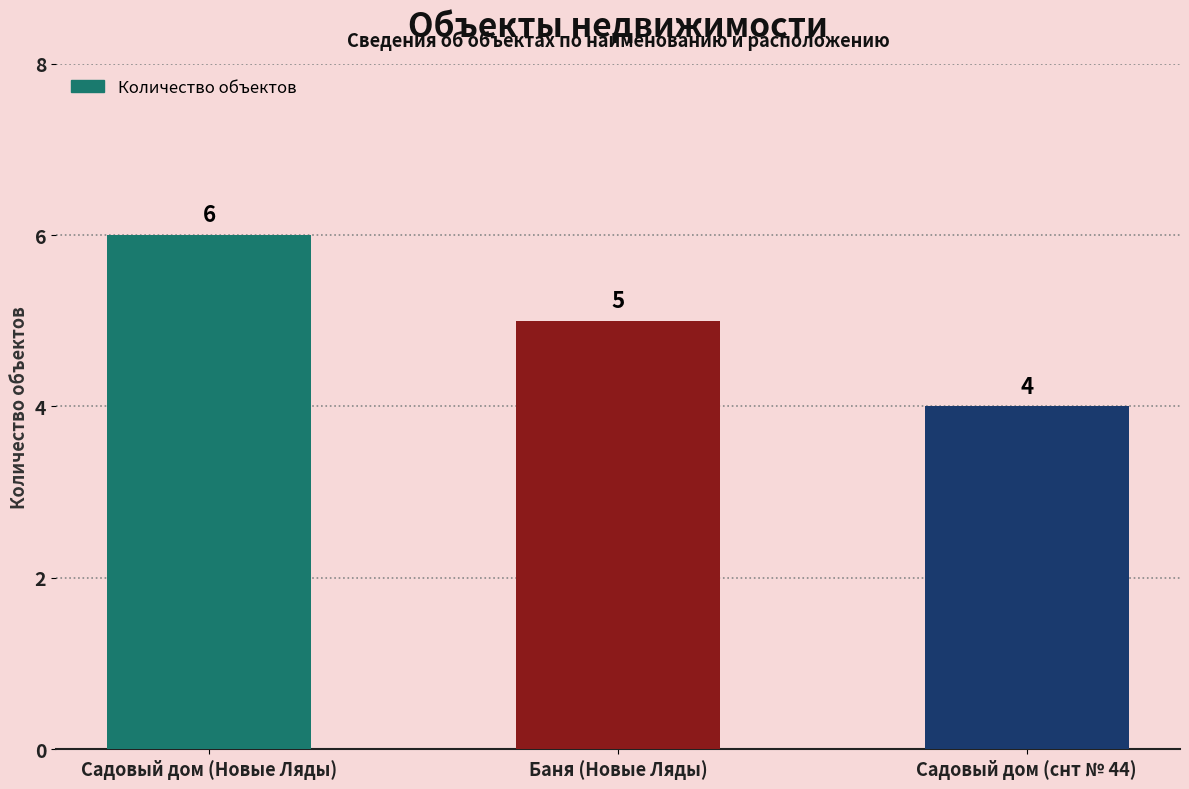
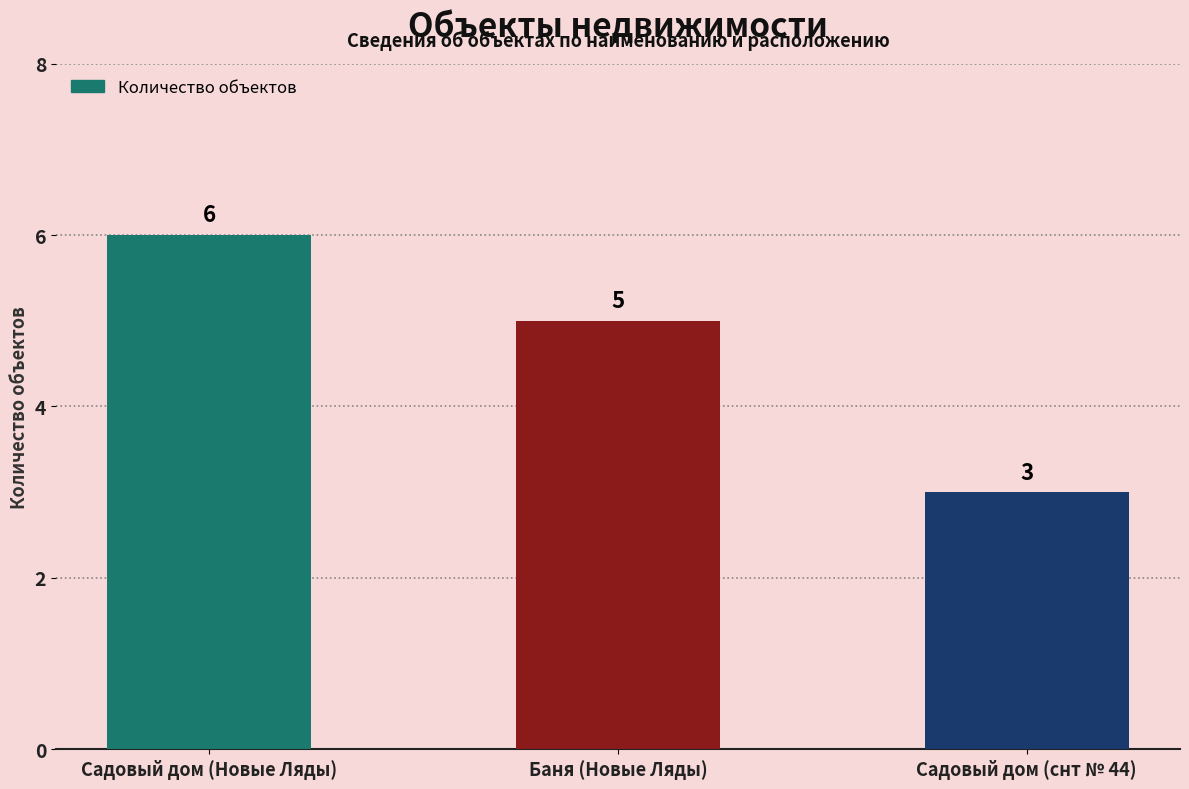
  {
    "Садовый дом (Новые Ляды)": 6,
    "Баня (Новые Ляды)": 5,
-   "Садовый дом (снт № 44)": 4
+   "Садовый дом (снт № 44)": 3
  }
